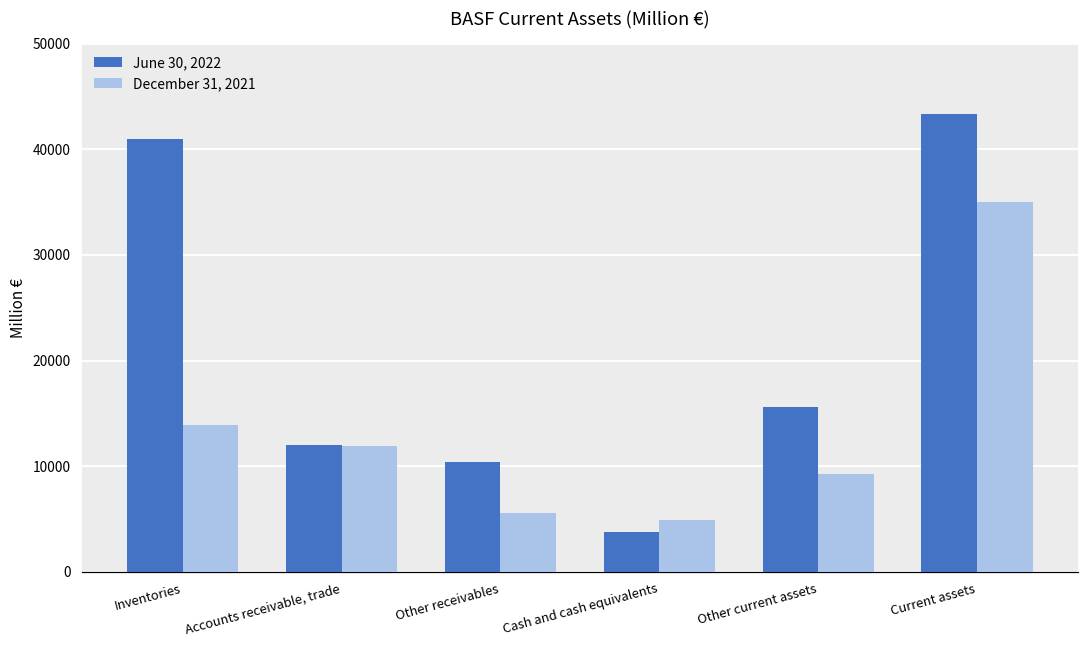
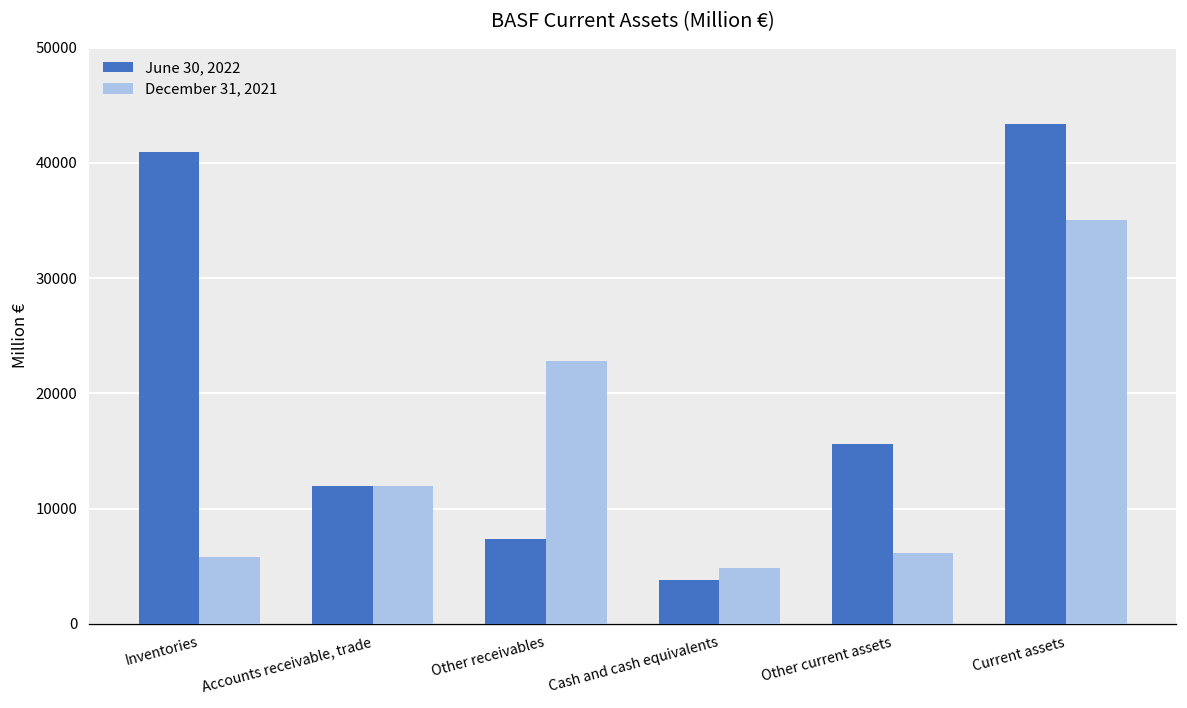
  {
    "June 30, 2022": {
      "Inventories": 41000,
      "Accounts receivable, trade": 12000,
-     "Other receivables": 10000,
+     "Other receivables": 7000,
      "Cash and cash equivalents": 4000,
      "Other current assets": 16000,
      "Current assets": 43000
    },
    "December 31, 2021": {
-     "Inventories": 14000,
+     "Inventories": 6000,
      "Accounts receivable, trade": 12000,
-     "Other receivables": 6000,
+     "Other receivables": 23000,
      "Cash and cash equivalents": 5000,
-     "Other current assets": 9000,
+     "Other current assets": 6000,
      "Current assets": 35000
    }
  }
